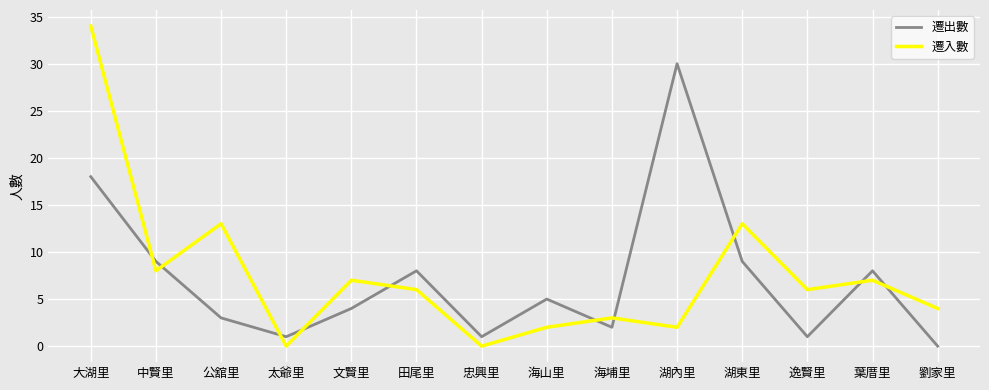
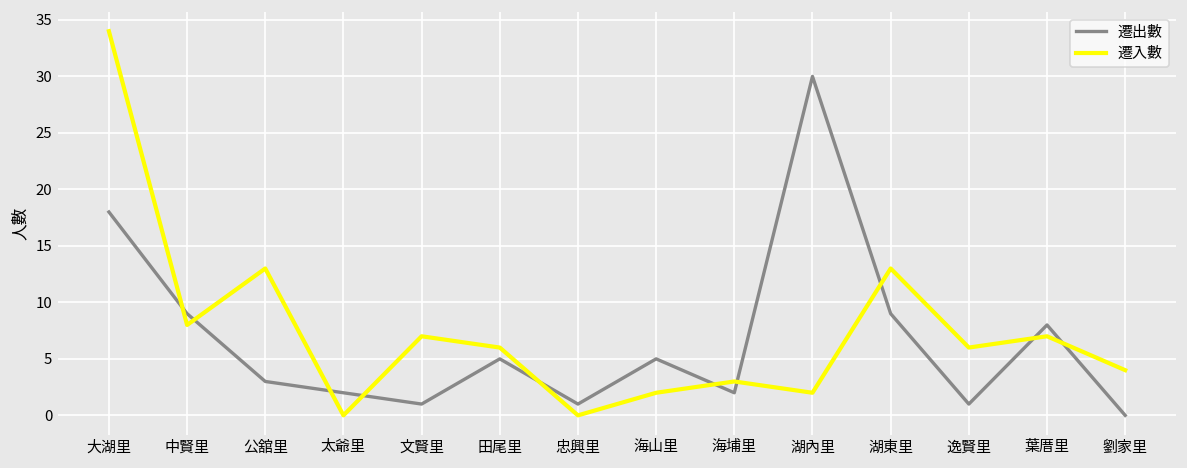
  {
    "遷出數": {
      "大湖里": 18,
      "中賢里": 9,
      "公舘里": 3,
-     "太爺里": 1,
-     "文賢里": 4,
-     "田尾里": 8,
+     "太爺里": 2,
+     "文賢里": 1,
+     "田尾里": 5,
      "忠興里": 1,
      "海山里": 5,
      "海埔里": 2,
      "湖內里": 30,
      "湖東里": 9,
      "逸賢里": 1,
      "葉厝里": 8,
      "劉家里": 0
    },
    "遷入數": {
      "大湖里": 34,
      "中賢里": 8,
      "公舘里": 13,
      "太爺里": 0,
      "文賢里": 7,
      "田尾里": 6,
      "忠興里": 0,
      "海山里": 2,
      "海埔里": 3,
      "湖內里": 2,
      "湖東里": 13,
      "逸賢里": 6,
      "葉厝里": 7,
      "劉家里": 4
    }
  }
